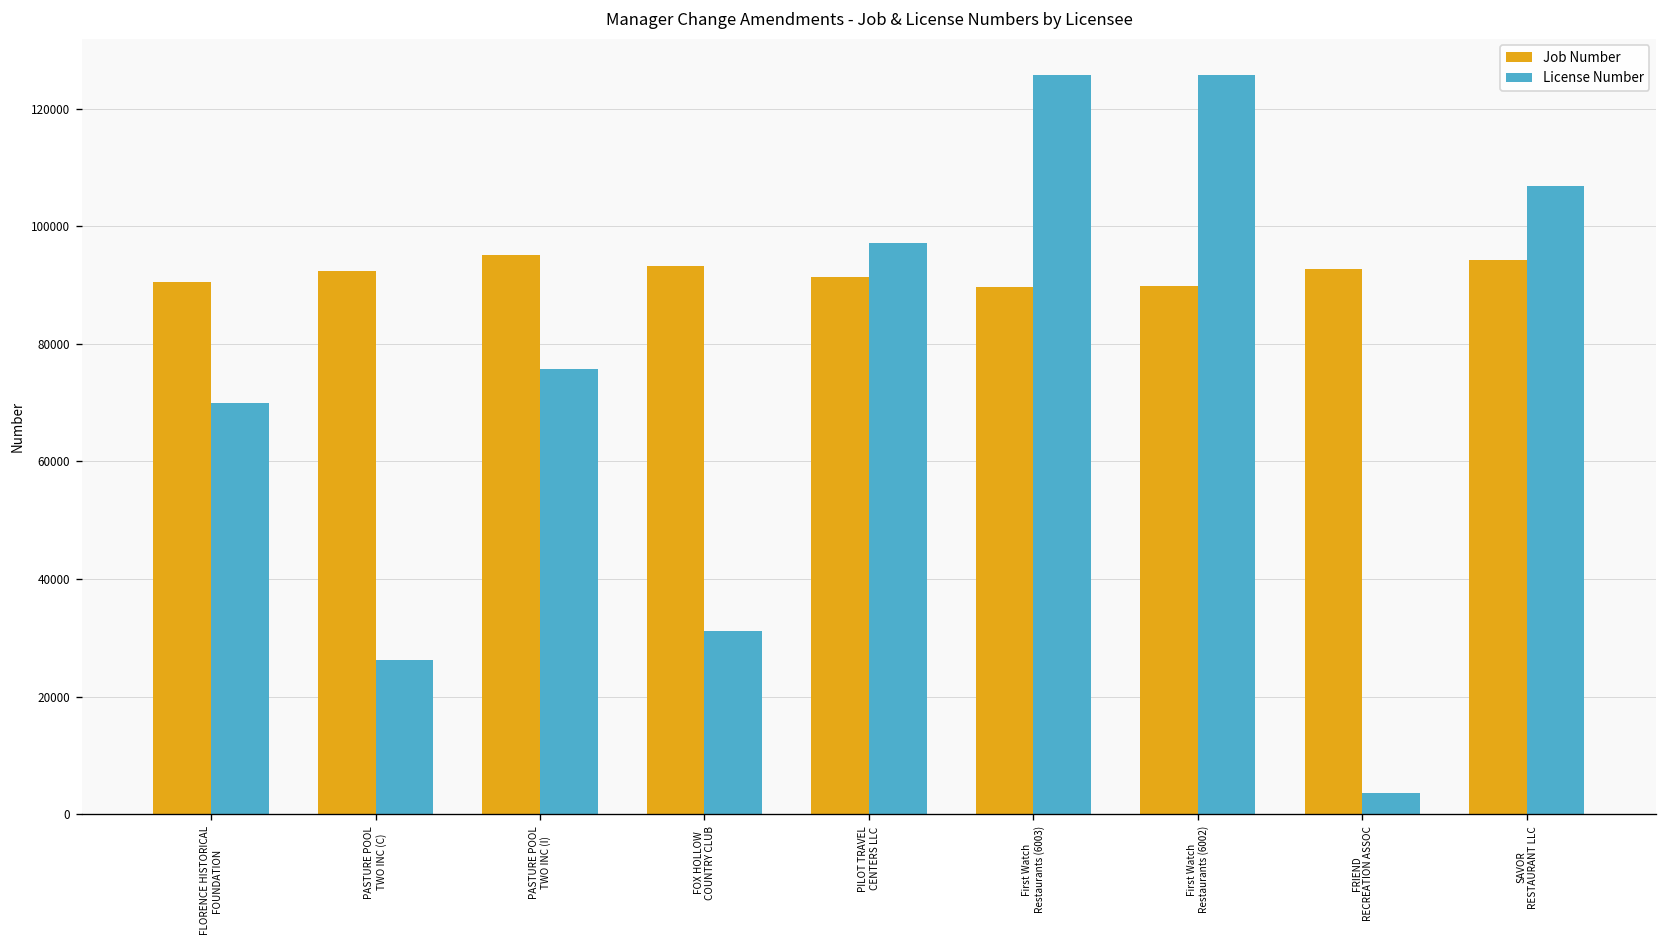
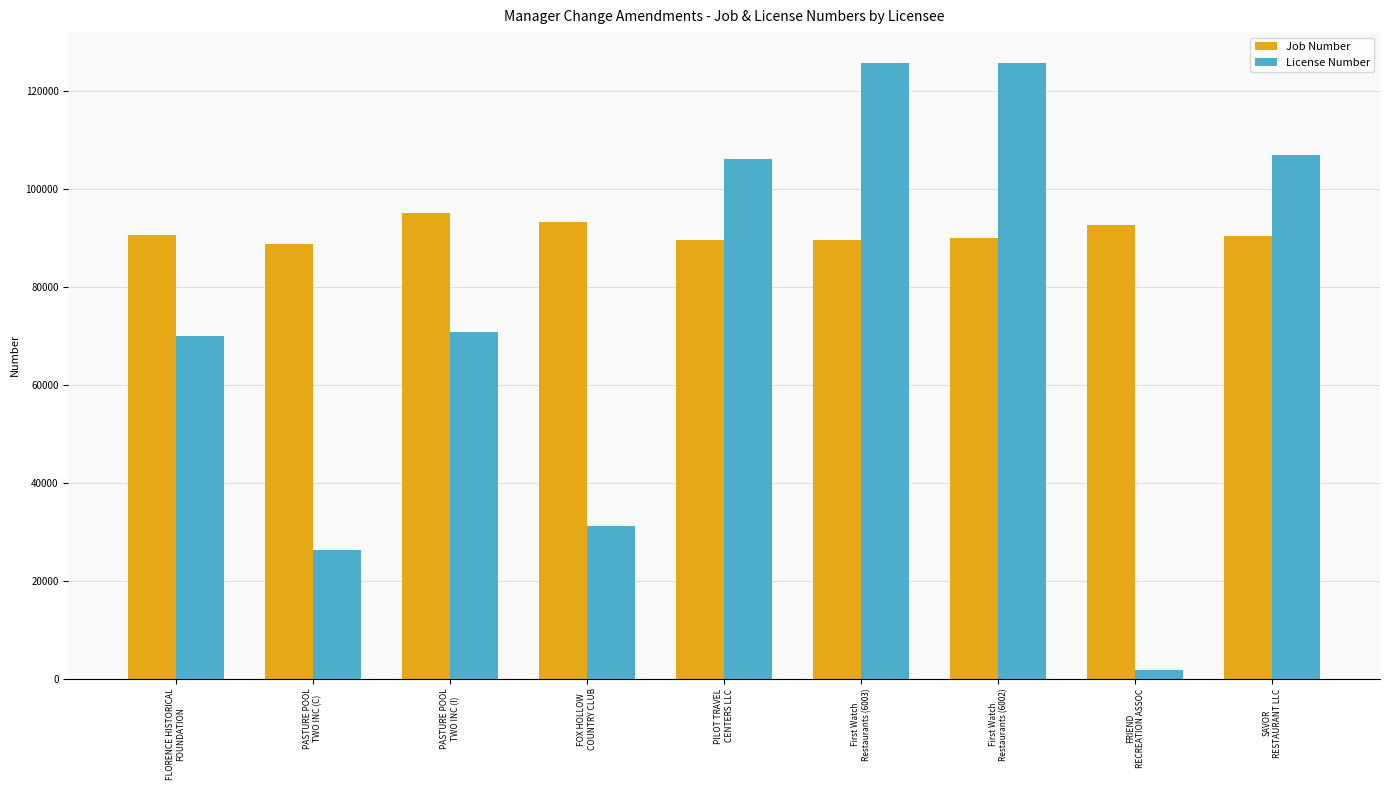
  {
    "Job Number": {
      "FLORENCE HISTORICAL FOUNDATION": 90000,
-     "PASTURE POOL TWO INC (C)": 92000,
+     "PASTURE POOL TWO INC (C)": 89000,
      "PASTURE POOL TWO INC (I)": 95000,
      "FOX HOLLOW COUNTRY CLUB": 93000,
-     "PILOT TRAVEL CENTERS LLC": 91000,
+     "PILOT TRAVEL CENTERS LLC": 90000,
      "First Watch Restaurants (6003)": 90000,
      "First Watch Restaurants (6002)": 90000,
      "FRIEND RECREATION ASSOC": 93000,
-     "SAVOR RESTAURANT LLC": 94000
+     "SAVOR RESTAURANT LLC": 90000
    },
    "License Number": {
      "FLORENCE HISTORICAL FOUNDATION": 70000,
      "PASTURE POOL TWO INC (C)": 26000,
-     "PASTURE POOL TWO INC (I)": 76000,
+     "PASTURE POOL TWO INC (I)": 71000,
      "FOX HOLLOW COUNTRY CLUB": 31000,
-     "PILOT TRAVEL CENTERS LLC": 97000,
+     "PILOT TRAVEL CENTERS LLC": 106000,
      "First Watch Restaurants (6003)": 126000,
      "First Watch Restaurants (6002)": 126000,
-     "FRIEND RECREATION ASSOC": 4000,
+     "FRIEND RECREATION ASSOC": 2000,
      "SAVOR RESTAURANT LLC": 107000
    }
  }
